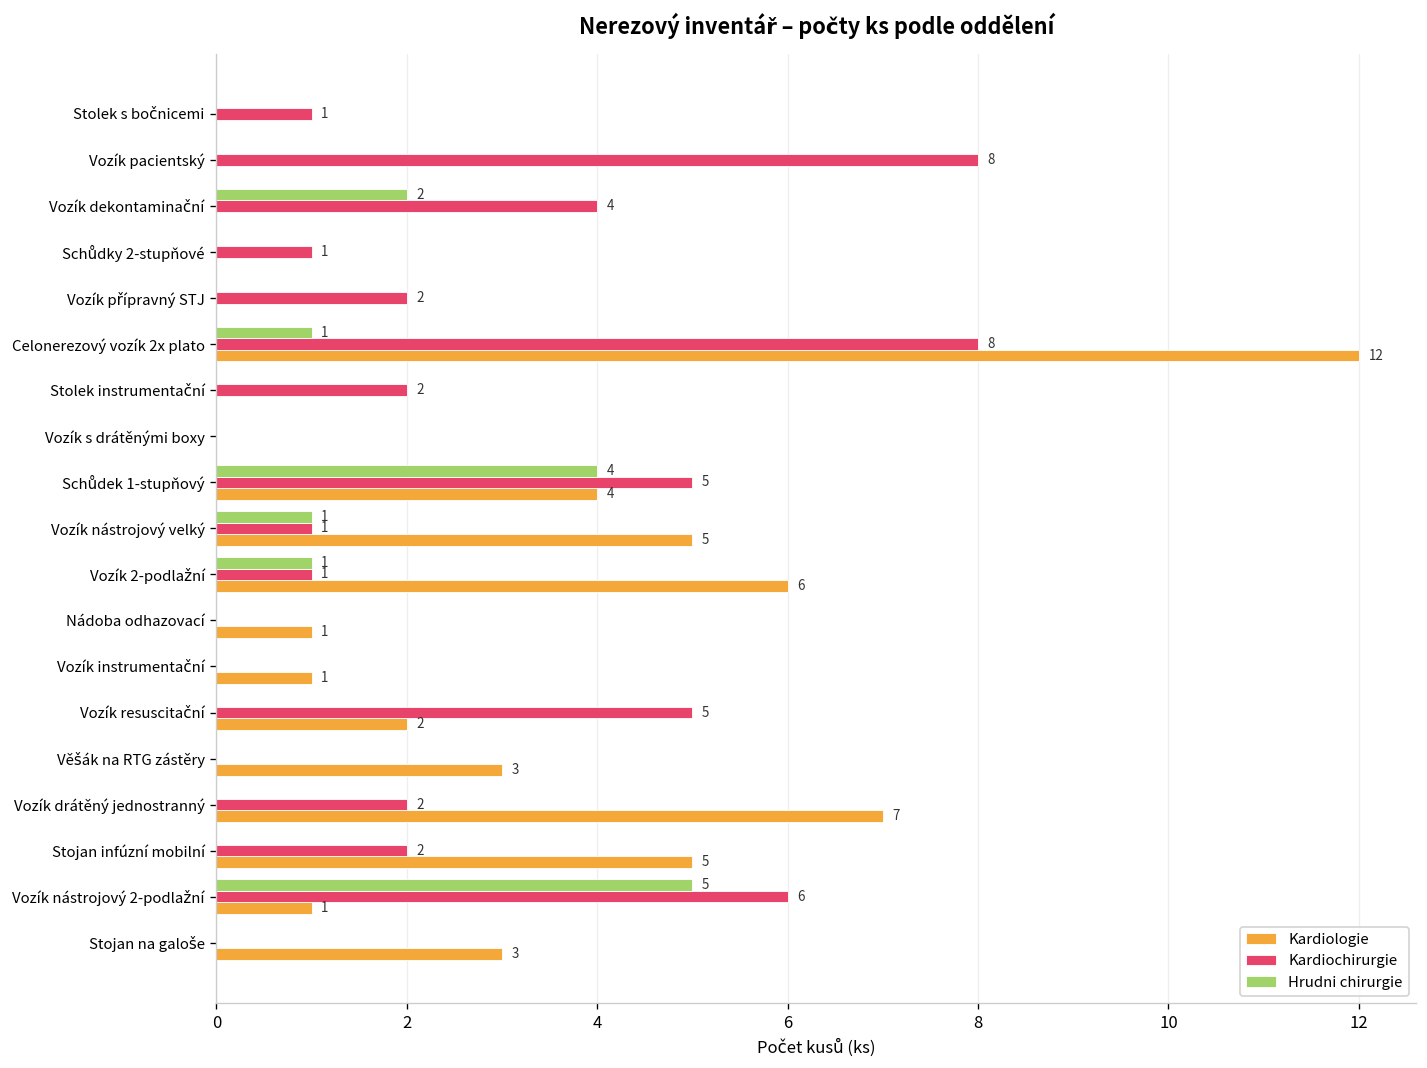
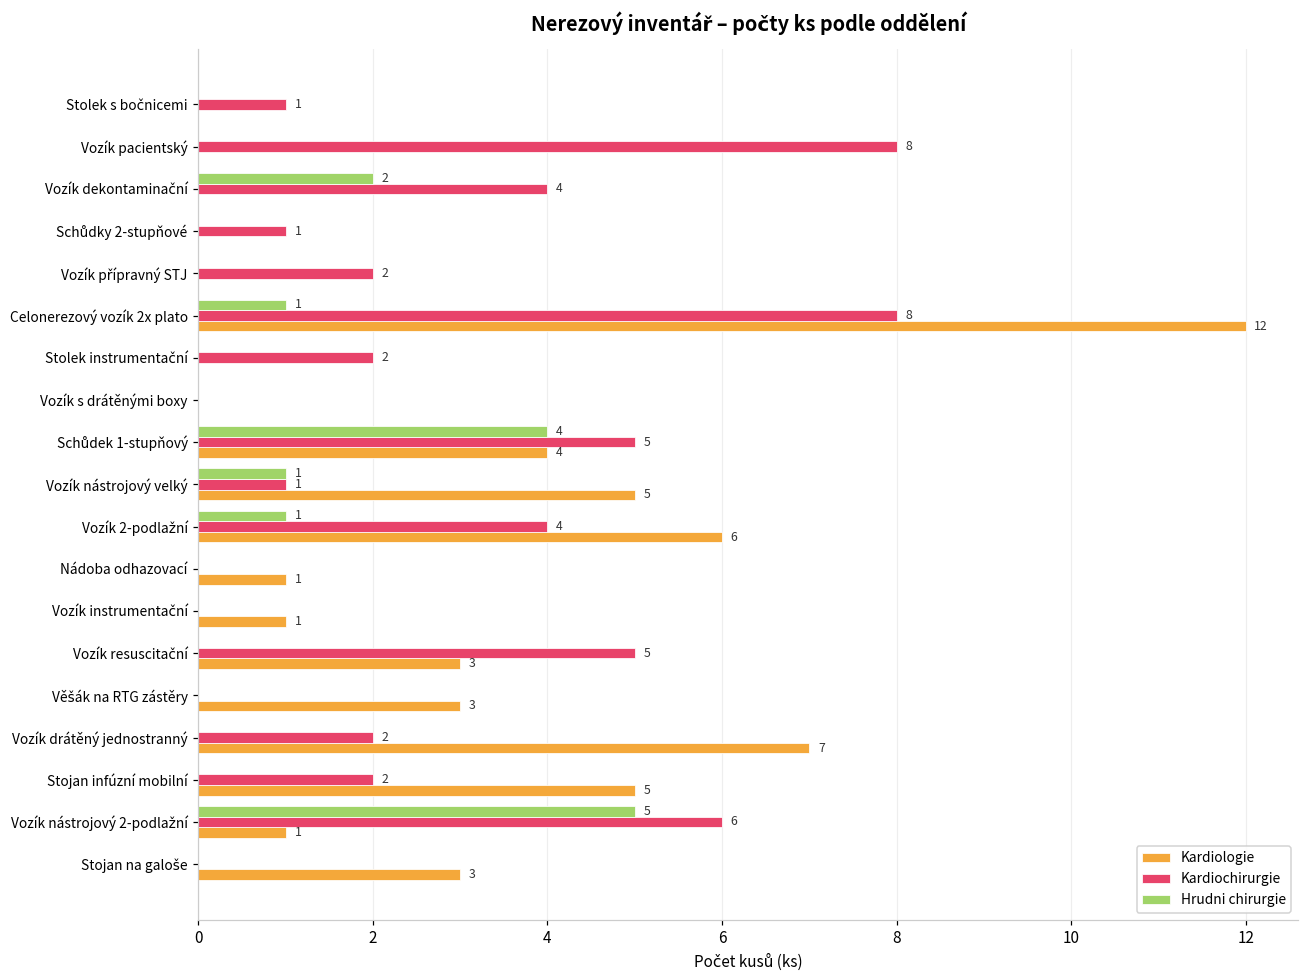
  {
    "Kardiologie": {
      "Celonerezový vozík 2x plato": 12,
      "Schůdek 1-stupňový": 4,
      "Vozík nástrojový velký": 5,
      "Vozík 2-podlažní": 6,
      "Nádoba odhazovací": 1,
      "Vozík instrumentační": 1,
-     "Vozík resuscitační": 2,
+     "Vozík resuscitační": 3,
      "Věšák na RTG zástěry": 3,
      "Vozík drátěný jednostranný": 7,
      "Stojan infúzní mobilní": 5,
      "Vozík nástrojový 2-podlažní": 1,
      "Stojan na galoše": 3
    },
    "Kardiochirurgie": {
      "Stolek s bočnicemi": 1,
      "Vozík pacientský": 8,
      "Vozík dekontaminační": 4,
      "Schůdky 2-stupňové": 1,
      "Vozík přípravný STJ": 2,
      "Celonerezový vozík 2x plato": 8,
      "Stolek instrumentační": 2,
      "Schůdek 1-stupňový": 5,
      "Vozík nástrojový velký": 1,
-     "Vozík 2-podlažní": 1,
+     "Vozík 2-podlažní": 4,
      "Vozík resuscitační": 5,
      "Vozík drátěný jednostranný": 2,
      "Stojan infúzní mobilní": 2,
      "Vozík nástrojový 2-podlažní": 6
    },
    "Hrudni chirurgie": {
      "Vozík dekontaminační": 2,
      "Celonerezový vozík 2x plato": 1,
      "Schůdek 1-stupňový": 4,
      "Vozík nástrojový velký": 1,
      "Vozík 2-podlažní": 1,
      "Vozík nástrojový 2-podlažní": 5
    }
  }
